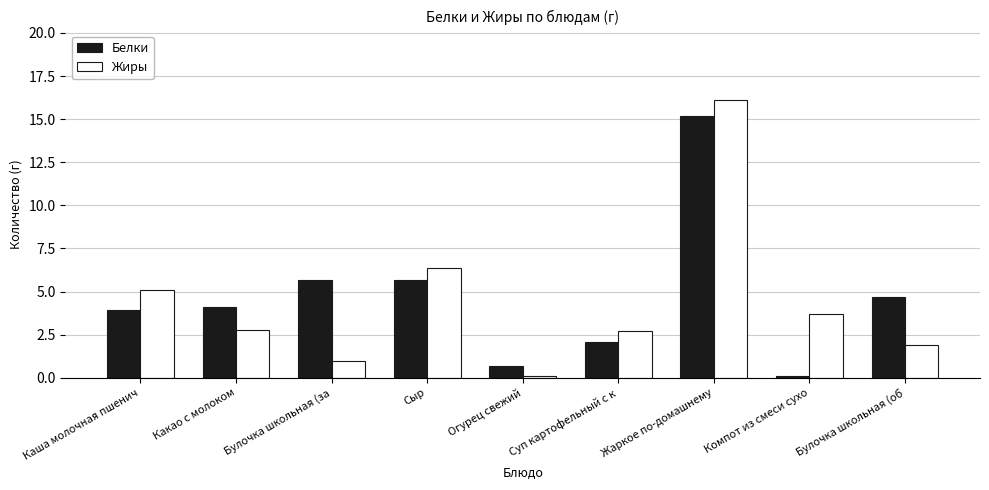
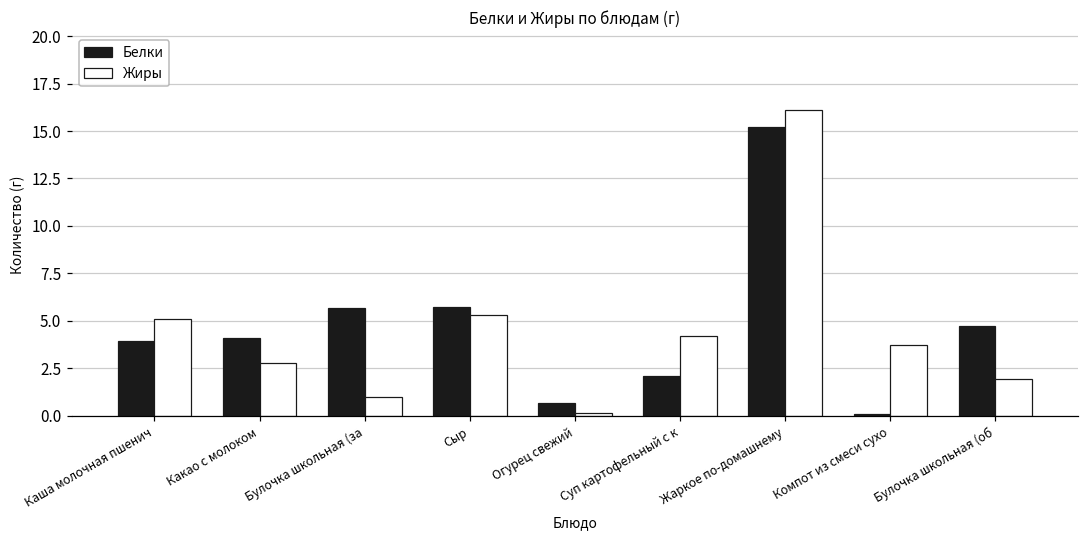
  {
    "Белки": {
      "Каша молочная пшенич": 3.9,
      "Какао с молоком": 4.1,
      "Булочка школьная (за": 5.7,
      "Сыр": 5.7,
      "Огурец свежий": 0.7,
      "Суп картофельный с к": 2.1,
      "Жаркое по-домашнему": 15.2,
      "Булочка школьная (об": 4.7
    },
    "Жиры": {
      "Каша молочная пшенич": 5.1,
      "Какао с молоком": 2.8,
      "Булочка школьная (за": 1.0,
-     "Сыр": 6.4,
-     "Суп картофельный с к": 2.7,
+     "Сыр": 5.3,
+     "Суп картофельный с к": 4.2,
      "Жаркое по-домашнему": 16.1,
      "Компот из смеси сухо": 3.7,
      "Булочка школьная (об": 1.9
    }
  }
